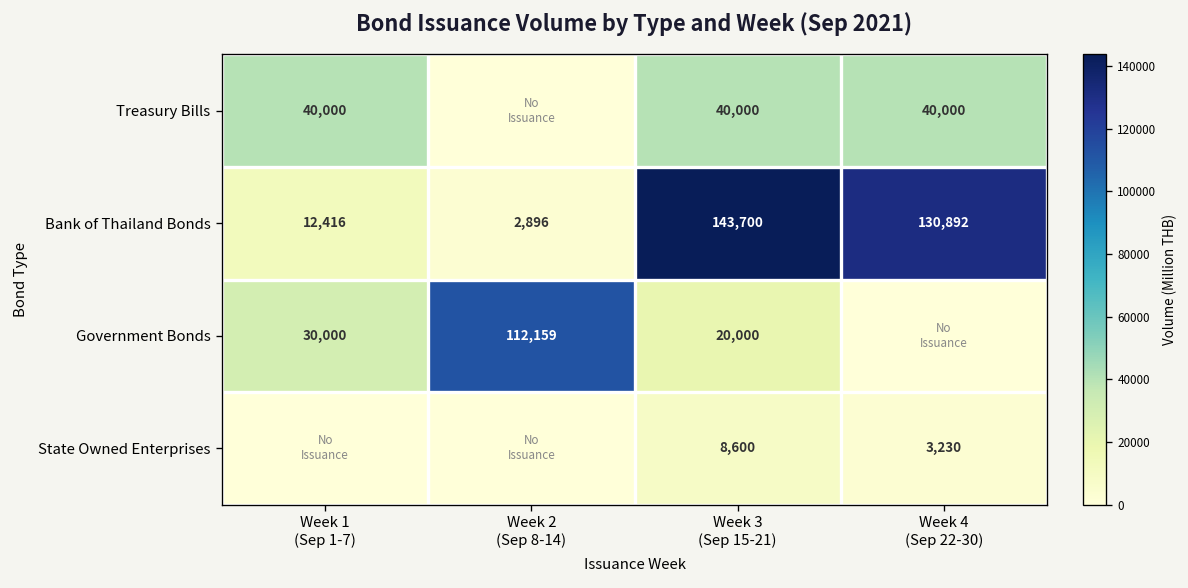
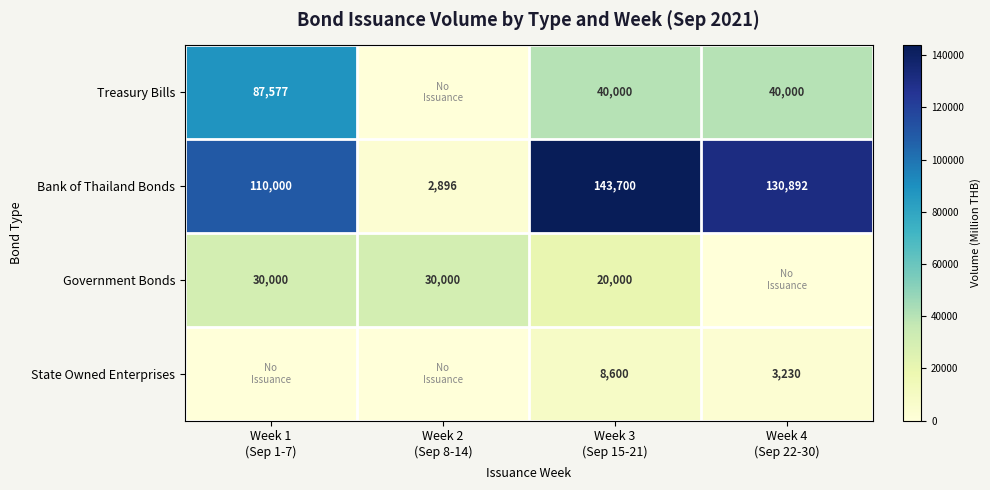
  {
    "Treasury Bills": {
-     "Week 1 (Sep 1-7)": "40,000",
+     "Week 1 (Sep 1-7)": "87,577",
      "Week 3 (Sep 15-21)": "40,000",
      "Week 4 (Sep 22-30)": "40,000"
    },
    "Bank of Thailand Bonds": {
-     "Week 1 (Sep 1-7)": "12,416",
+     "Week 1 (Sep 1-7)": "110,000",
      "Week 2 (Sep 8-14)": "2,896",
      "Week 3 (Sep 15-21)": "143,700",
      "Week 4 (Sep 22-30)": "130,892"
    },
    "Government Bonds": {
      "Week 1 (Sep 1-7)": "30,000",
-     "Week 2 (Sep 8-14)": "112,159",
+     "Week 2 (Sep 8-14)": "30,000",
      "Week 3 (Sep 15-21)": "20,000"
    },
    "State Owned Enterprises": {
      "Week 3 (Sep 15-21)": "8,600",
      "Week 4 (Sep 22-30)": "3,230"
    }
  }
